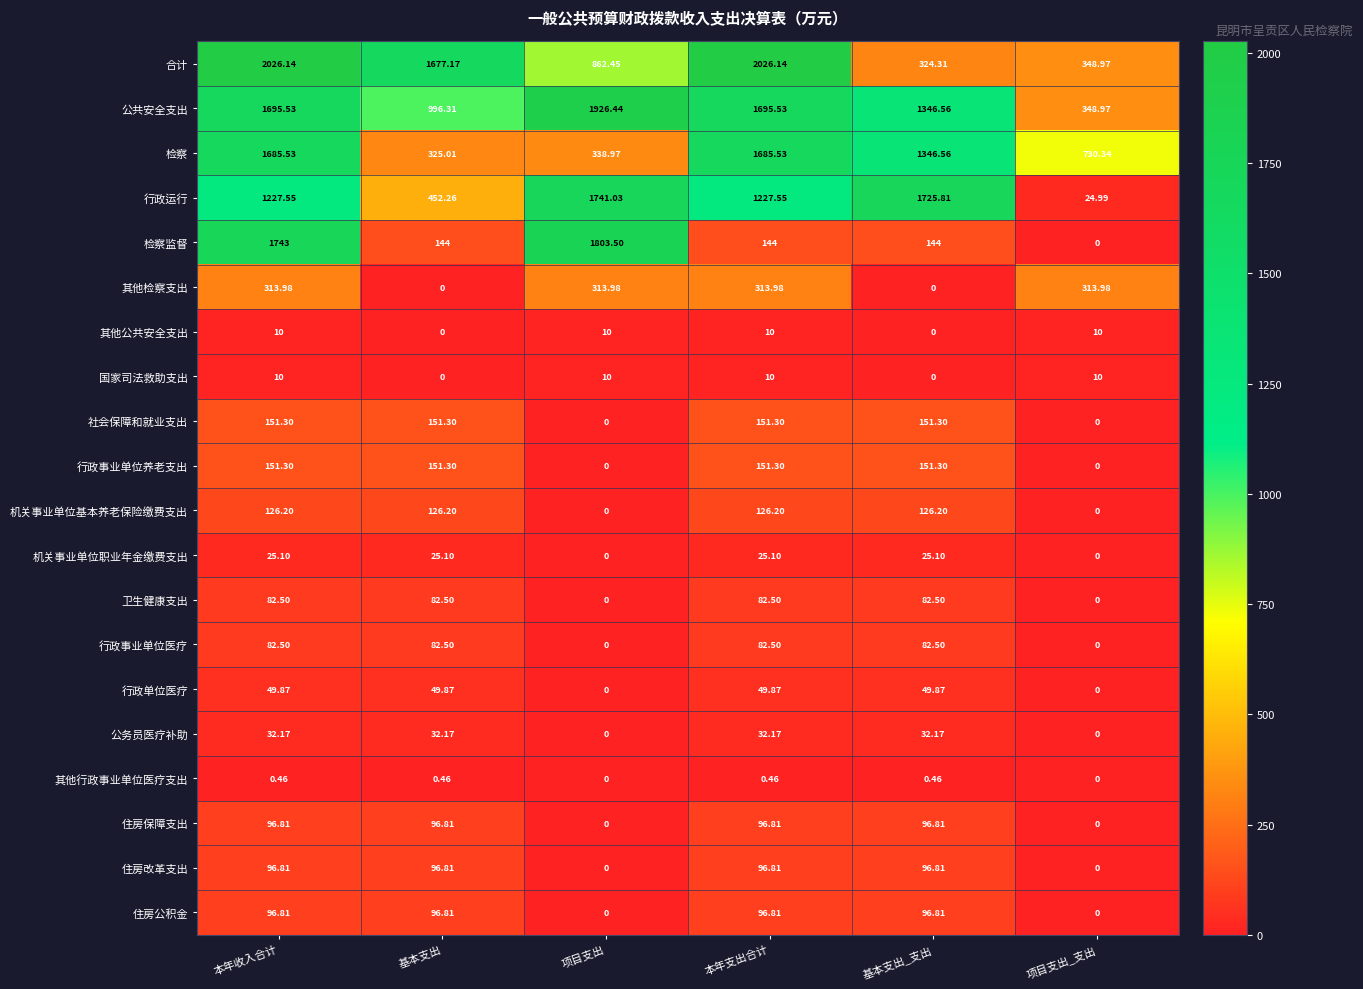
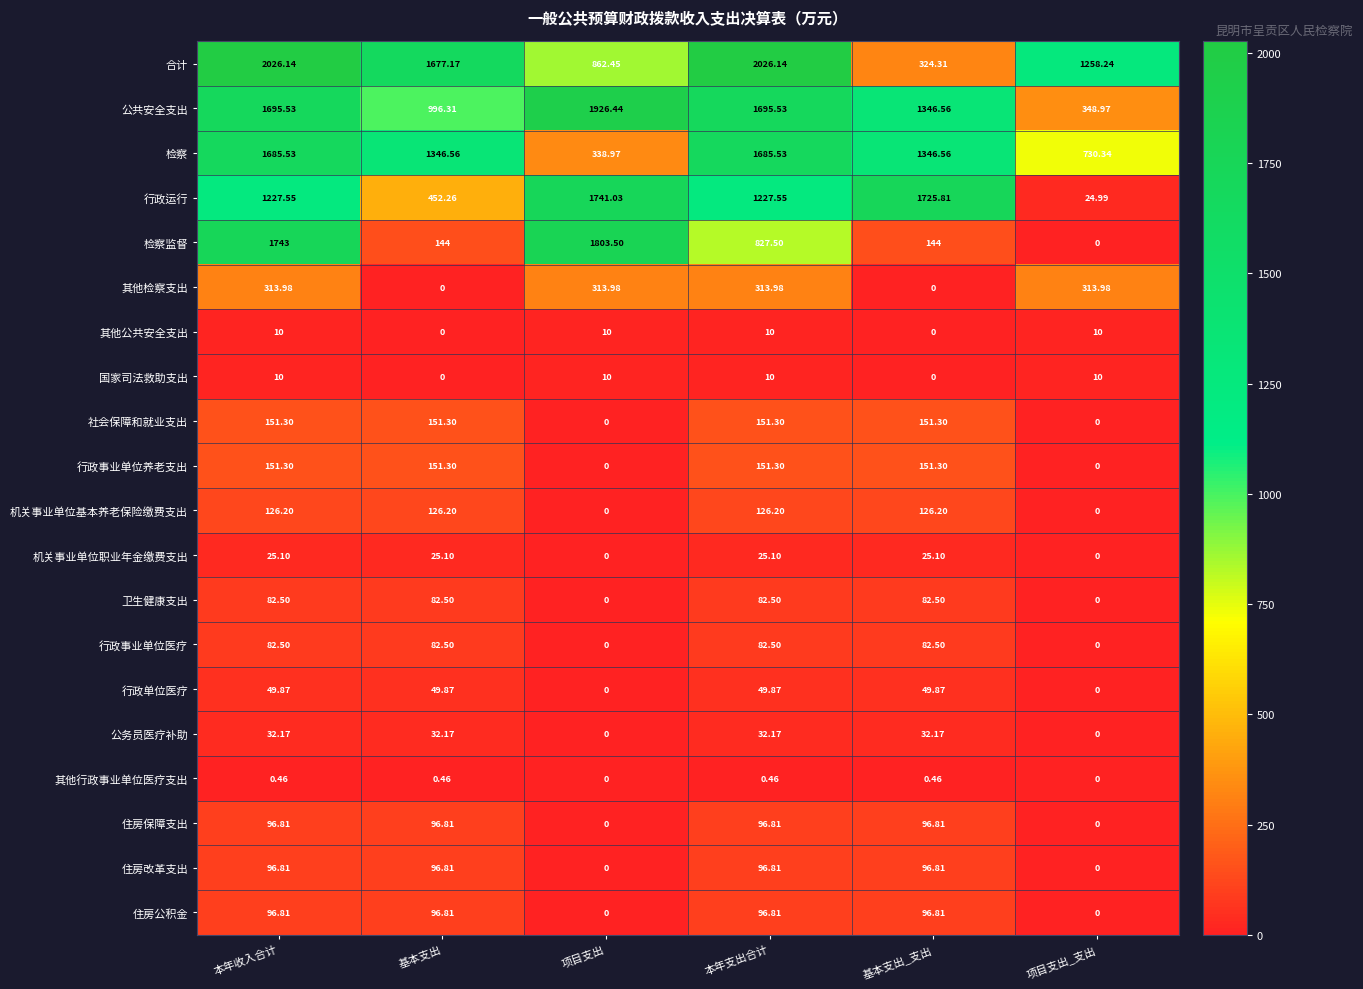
  {
    "合计": {
      "本年收入合计": 2026.14,
      "基本支出": 1677.17,
      "项目支出": 862.45,
      "本年支出合计": 2026.14,
      "基本支出_支出": 324.31,
-     "项目支出_支出": 348.97
+     "项目支出_支出": 1258.24
    },
    "公共安全支出": {
      "本年收入合计": 1695.53,
      "基本支出": 996.31,
      "项目支出": 1926.44,
      "本年支出合计": 1695.53,
      "基本支出_支出": 1346.56,
      "项目支出_支出": 348.97
    },
    "检察": {
      "本年收入合计": 1685.53,
-     "基本支出": 325.01,
+     "基本支出": 1346.56,
      "项目支出": 338.97,
      "本年支出合计": 1685.53,
      "基本支出_支出": 1346.56,
      "项目支出_支出": 730.34
    },
    "行政运行": {
      "本年收入合计": 1227.55,
      "基本支出": 452.26,
      "项目支出": 1741.03,
      "本年支出合计": 1227.55,
      "基本支出_支出": 1725.81,
      "项目支出_支出": 24.99
    },
    "检察监督": {
      "本年收入合计": 1743,
      "基本支出": 144,
      "项目支出": 1803.50,
-     "本年支出合计": 144,
+     "本年支出合计": 827.50,
      "基本支出_支出": 144,
      "项目支出_支出": 0
    },
    "其他检察支出": {
      "本年收入合计": 313.98,
      "基本支出": 0,
      "项目支出": 313.98,
      "本年支出合计": 313.98,
      "基本支出_支出": 0,
      "项目支出_支出": 313.98
    },
    "其他公共安全支出": {
      "本年收入合计": 10,
      "基本支出": 0,
      "项目支出": 10,
      "本年支出合计": 10,
      "基本支出_支出": 0,
      "项目支出_支出": 10
    },
    "国家司法救助支出": {
      "本年收入合计": 10,
      "基本支出": 0,
      "项目支出": 10,
      "本年支出合计": 10,
      "基本支出_支出": 0,
      "项目支出_支出": 10
    },
    "社会保障和就业支出": {
      "本年收入合计": 151.30,
      "基本支出": 151.30,
      "项目支出": 0,
      "本年支出合计": 151.30,
      "基本支出_支出": 151.30,
      "项目支出_支出": 0
    },
    "行政事业单位养老支出": {
      "本年收入合计": 151.30,
      "基本支出": 151.30,
      "项目支出": 0,
      "本年支出合计": 151.30,
      "基本支出_支出": 151.30,
      "项目支出_支出": 0
    },
    "机关事业单位基本养老保险缴费支出": {
      "本年收入合计": 126.20,
      "基本支出": 126.20,
      "项目支出": 0,
      "本年支出合计": 126.20,
      "基本支出_支出": 126.20,
      "项目支出_支出": 0
    },
    "机关事业单位职业年金缴费支出": {
      "本年收入合计": 25.10,
      "基本支出": 25.10,
      "项目支出": 0,
      "本年支出合计": 25.10,
      "基本支出_支出": 25.10,
      "项目支出_支出": 0
    },
    "卫生健康支出": {
      "本年收入合计": 82.50,
      "基本支出": 82.50,
      "项目支出": 0,
      "本年支出合计": 82.50,
      "基本支出_支出": 82.50,
      "项目支出_支出": 0
    },
    "行政事业单位医疗": {
      "本年收入合计": 82.50,
      "基本支出": 82.50,
      "项目支出": 0,
      "本年支出合计": 82.50,
      "基本支出_支出": 82.50,
      "项目支出_支出": 0
    },
    "行政单位医疗": {
      "本年收入合计": 49.87,
      "基本支出": 49.87,
      "项目支出": 0,
      "本年支出合计": 49.87,
      "基本支出_支出": 49.87,
      "项目支出_支出": 0
    },
    "公务员医疗补助": {
      "本年收入合计": 32.17,
      "基本支出": 32.17,
      "项目支出": 0,
      "本年支出合计": 32.17,
      "基本支出_支出": 32.17,
      "项目支出_支出": 0
    },
    "其他行政事业单位医疗支出": {
      "本年收入合计": 0.46,
      "基本支出": 0.46,
      "项目支出": 0,
      "本年支出合计": 0.46,
      "基本支出_支出": 0.46,
      "项目支出_支出": 0
    },
    "住房保障支出": {
      "本年收入合计": 96.81,
      "基本支出": 96.81,
      "项目支出": 0,
      "本年支出合计": 96.81,
      "基本支出_支出": 96.81,
      "项目支出_支出": 0
    },
    "住房改革支出": {
      "本年收入合计": 96.81,
      "基本支出": 96.81,
      "项目支出": 0,
      "本年支出合计": 96.81,
      "基本支出_支出": 96.81,
      "项目支出_支出": 0
    },
    "住房公积金": {
      "本年收入合计": 96.81,
      "基本支出": 96.81,
      "项目支出": 0,
      "本年支出合计": 96.81,
      "基本支出_支出": 96.81,
      "项目支出_支出": 0
    }
  }
